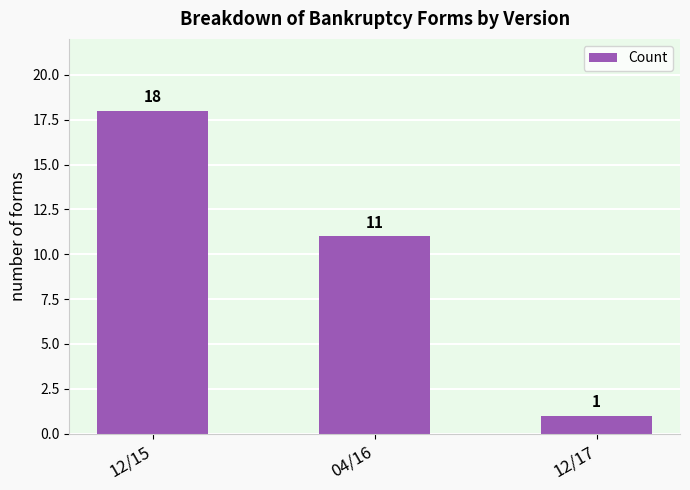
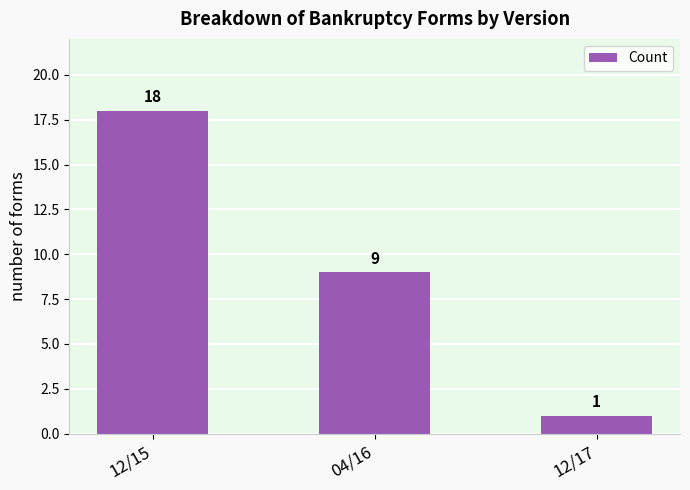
  {
    "12/15": 18,
-   "04/16": 11,
+   "04/16": 9,
    "12/17": 1
  }
